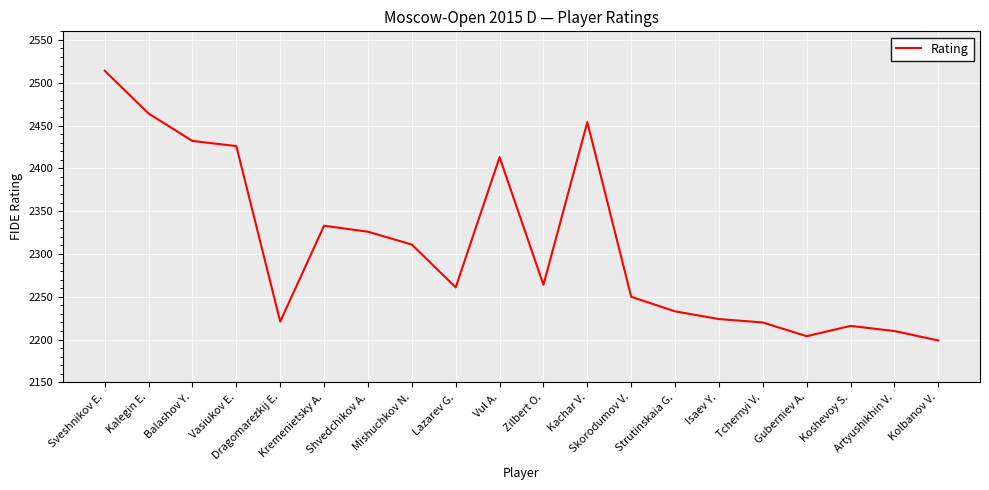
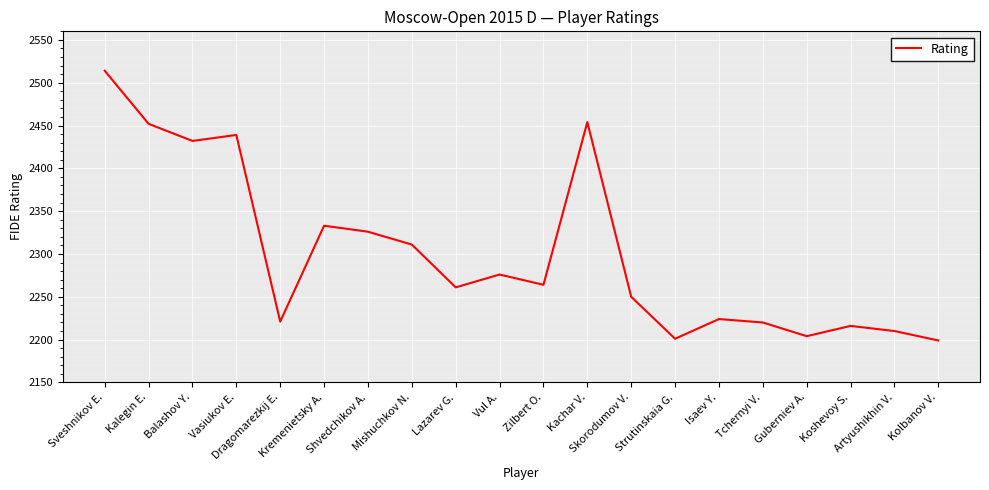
  {
    "Sveshnikov E.": 2510,
-   "Kalegin E.": 2460,
+   "Kalegin E.": 2450,
    "Balashov Y.": 2430,
-   "Vasiukov E.": 2430,
+   "Vasiukov E.": 2440,
    "Dragomarezkij E.": 2220,
    "Kremenietsky A.": 2330,
    "Shvedchikov A.": 2330,
    "Mishuchkov N.": 2310,
    "Lazarev G.": 2260,
-   "Vul A.": 2410,
+   "Vul A.": 2280,
    "Zilbert O.": 2260,
    "Kachar V.": 2450,
    "Skorodumov V.": 2250,
-   "Strutinskaia G.": 2230,
+   "Strutinskaia G.": 2200,
    "Isaev Y.": 2220,
    "Tchernyi V.": 2220,
    "Guberniev A.": 2200,
    "Koshevoy S.": 2220,
    "Artyushikhin V.": 2210,
    "Kolbanov V.": 2200
  }
